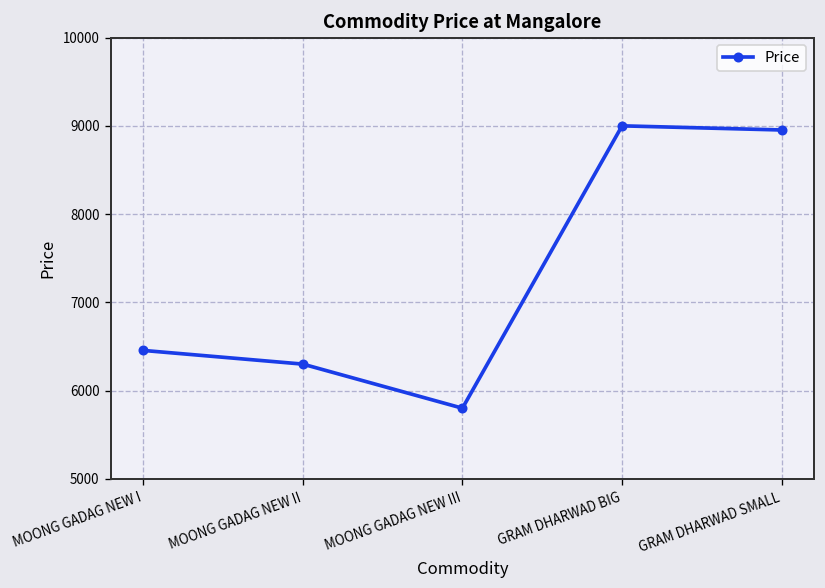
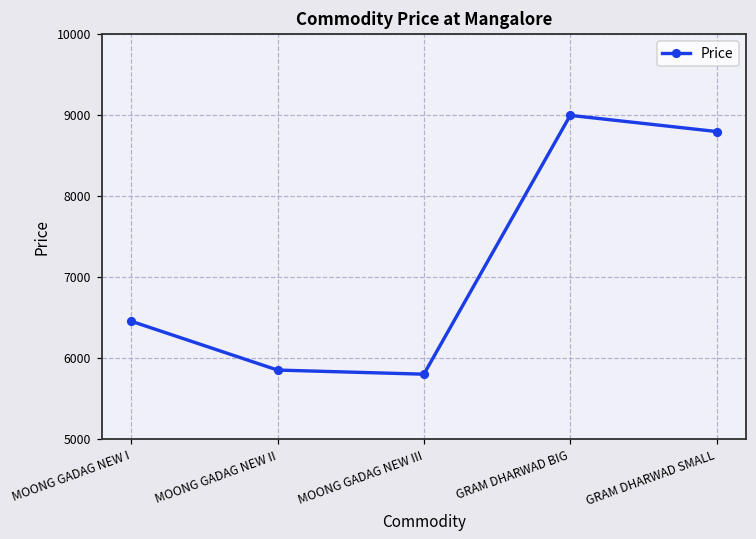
  {
    "MOONG GADAG NEW I": 6500,
-   "MOONG GADAG NEW II": 6300,
+   "MOONG GADAG NEW II": 5900,
    "MOONG GADAG NEW III": 5800,
    "GRAM DHARWAD BIG": 9000,
-   "GRAM DHARWAD SMALL": 9000
+   "GRAM DHARWAD SMALL": 8800
  }
